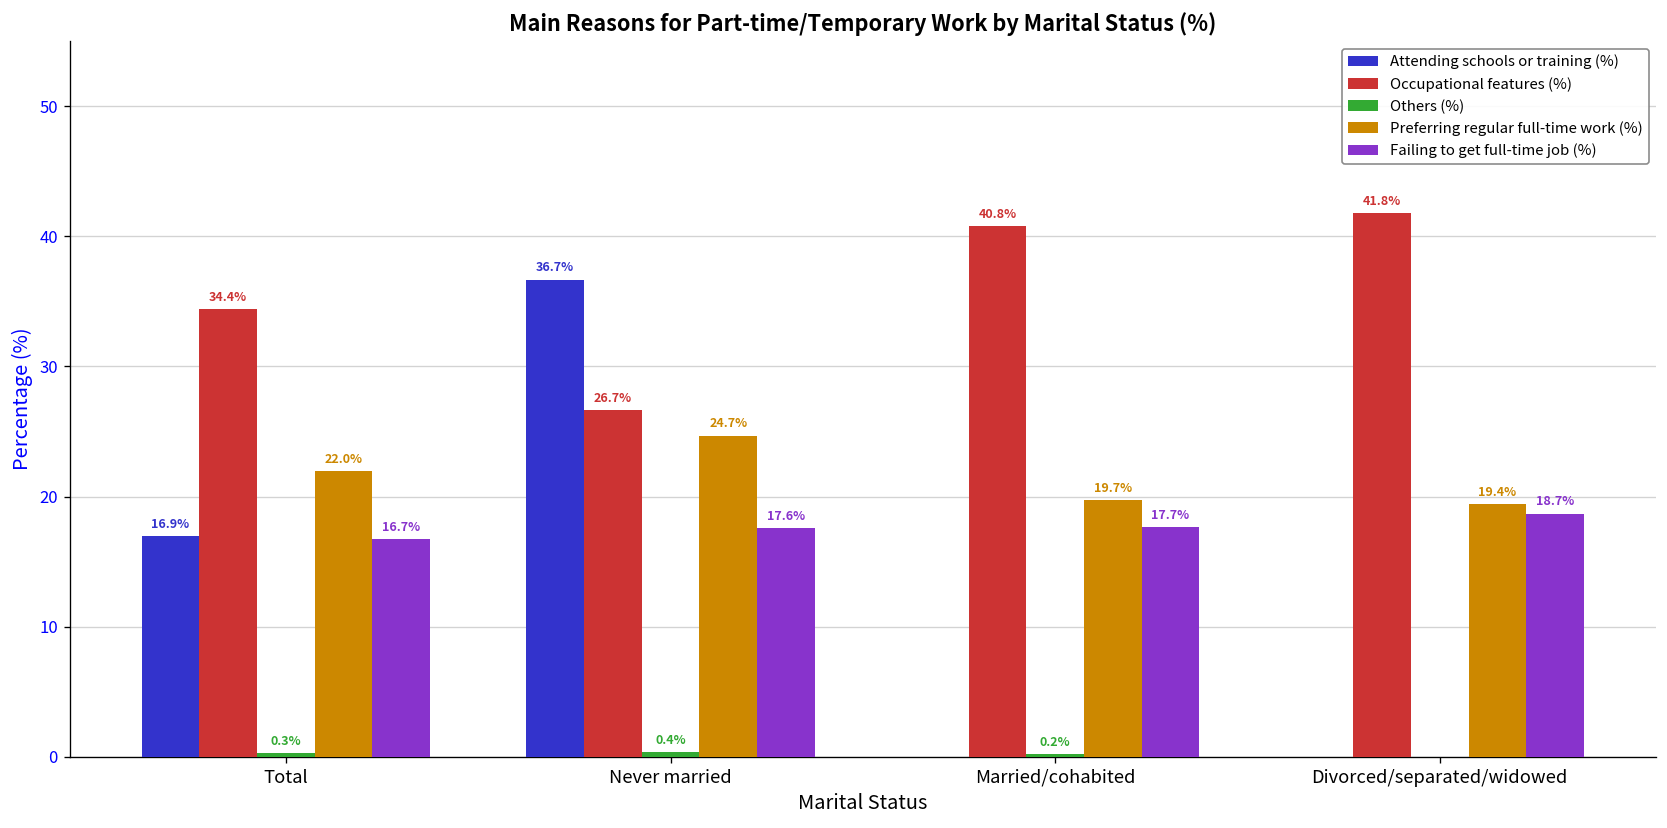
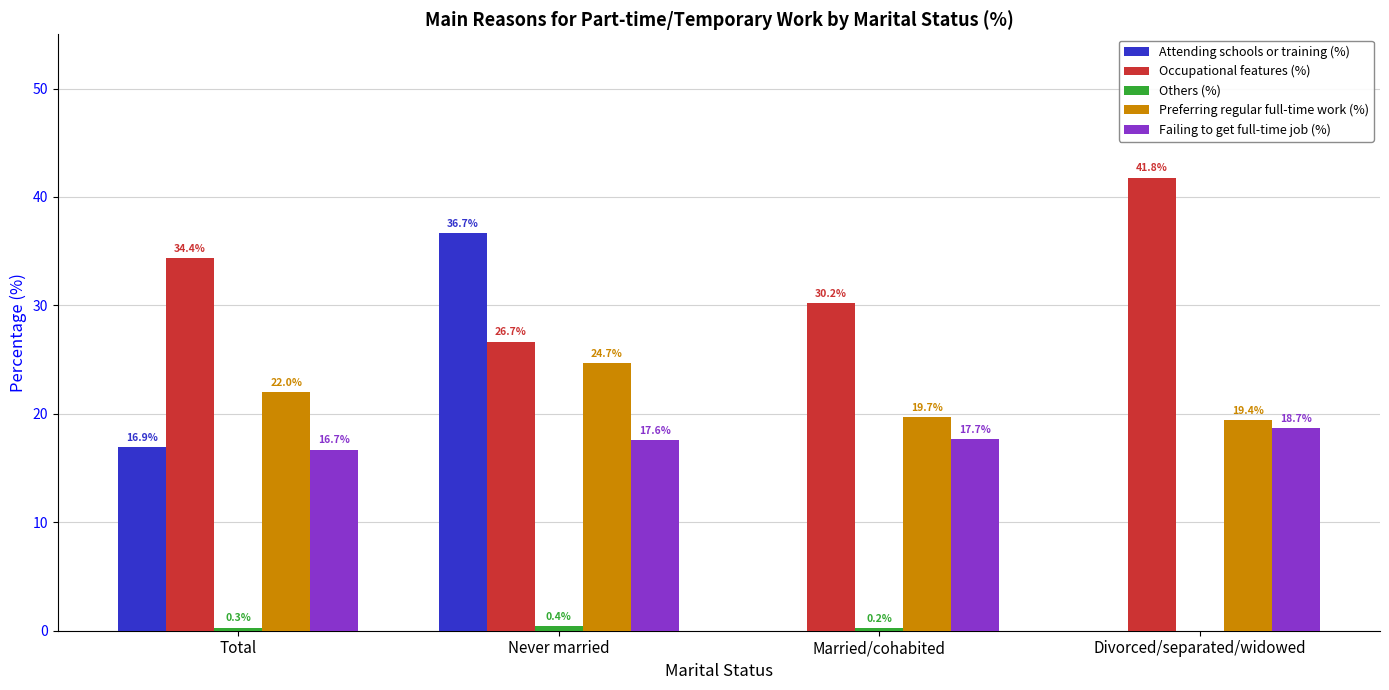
  {
    "Attending schools or training (%)": {
      "Total": "16.9%",
      "Never married": "36.7%"
    },
    "Occupational features (%)": {
      "Total": "34.4%",
      "Never married": "26.7%",
-     "Married/cohabited": "40.8%",
+     "Married/cohabited": "30.2%",
      "Divorced/separated/widowed": "41.8%"
    },
    "Others (%)": {
      "Total": "0.3%",
      "Never married": "0.4%",
      "Married/cohabited": "0.2%"
    },
    "Preferring regular full-time work (%)": {
      "Total": "22.0%",
      "Never married": "24.7%",
      "Married/cohabited": "19.7%",
      "Divorced/separated/widowed": "19.4%"
    },
    "Failing to get full-time job (%)": {
      "Total": "16.7%",
      "Never married": "17.6%",
      "Married/cohabited": "17.7%",
      "Divorced/separated/widowed": "18.7%"
    }
  }
